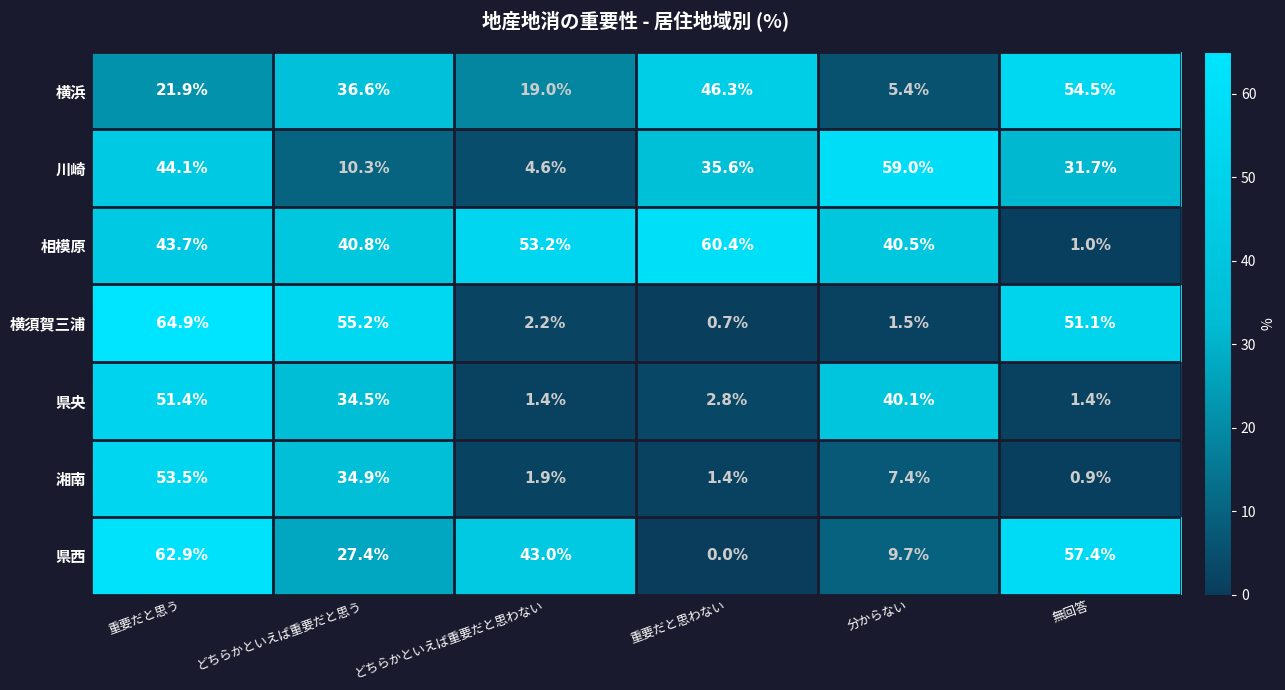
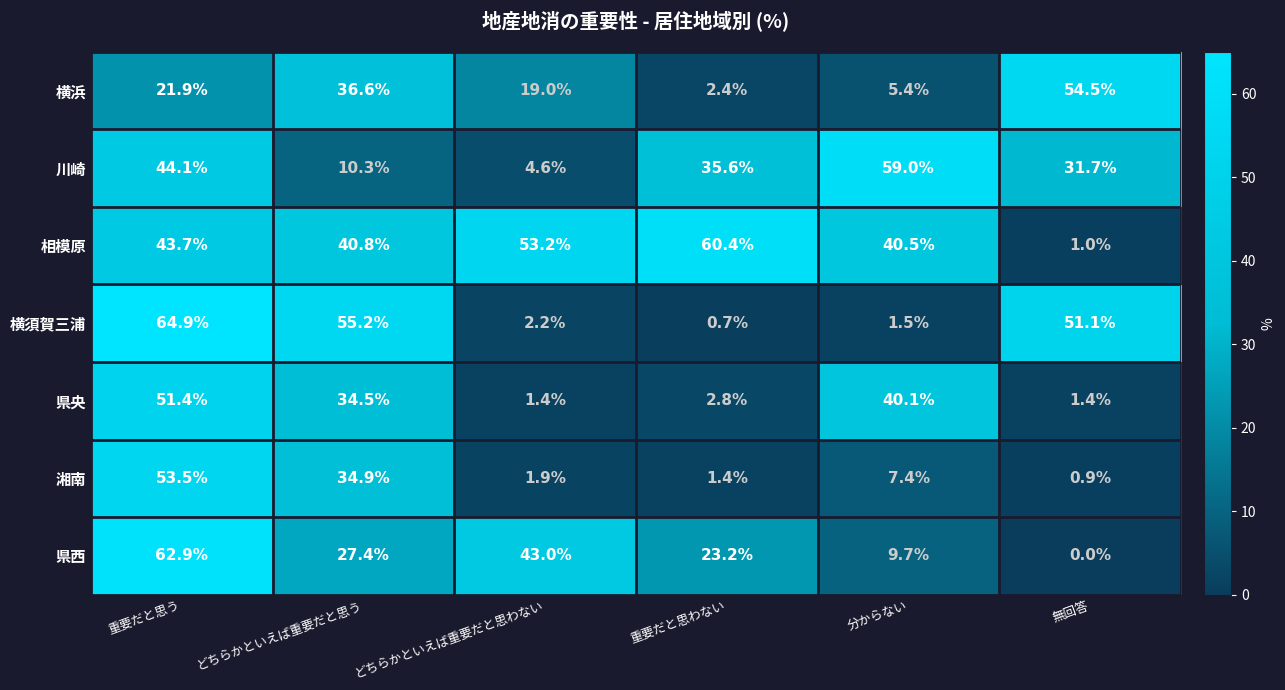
  {
    "横浜": {
      "重要だと思う": "21.9%",
      "どちらかといえば重要だと思う": "36.6%",
      "どちらかといえば重要だと思わない": "19.0%",
-     "重要だと思わない": "46.3%",
+     "重要だと思わない": "2.4%",
      "分からない": "5.4%",
      "無回答": "54.5%"
    },
    "川崎": {
      "重要だと思う": "44.1%",
      "どちらかといえば重要だと思う": "10.3%",
      "どちらかといえば重要だと思わない": "4.6%",
      "重要だと思わない": "35.6%",
      "分からない": "59.0%",
      "無回答": "31.7%"
    },
    "相模原": {
      "重要だと思う": "43.7%",
      "どちらかといえば重要だと思う": "40.8%",
      "どちらかといえば重要だと思わない": "53.2%",
      "重要だと思わない": "60.4%",
      "分からない": "40.5%",
      "無回答": "1.0%"
    },
    "横須賀三浦": {
      "重要だと思う": "64.9%",
      "どちらかといえば重要だと思う": "55.2%",
      "どちらかといえば重要だと思わない": "2.2%",
      "重要だと思わない": "0.7%",
      "分からない": "1.5%",
      "無回答": "51.1%"
    },
    "県央": {
      "重要だと思う": "51.4%",
      "どちらかといえば重要だと思う": "34.5%",
      "どちらかといえば重要だと思わない": "1.4%",
      "重要だと思わない": "2.8%",
      "分からない": "40.1%",
      "無回答": "1.4%"
    },
    "湘南": {
      "重要だと思う": "53.5%",
      "どちらかといえば重要だと思う": "34.9%",
      "どちらかといえば重要だと思わない": "1.9%",
      "重要だと思わない": "1.4%",
      "分からない": "7.4%",
      "無回答": "0.9%"
    },
    "県西": {
      "重要だと思う": "62.9%",
      "どちらかといえば重要だと思う": "27.4%",
      "どちらかといえば重要だと思わない": "43.0%",
-     "重要だと思わない": "0.0%",
+     "重要だと思わない": "23.2%",
      "分からない": "9.7%",
-     "無回答": "57.4%"
+     "無回答": "0.0%"
    }
  }
